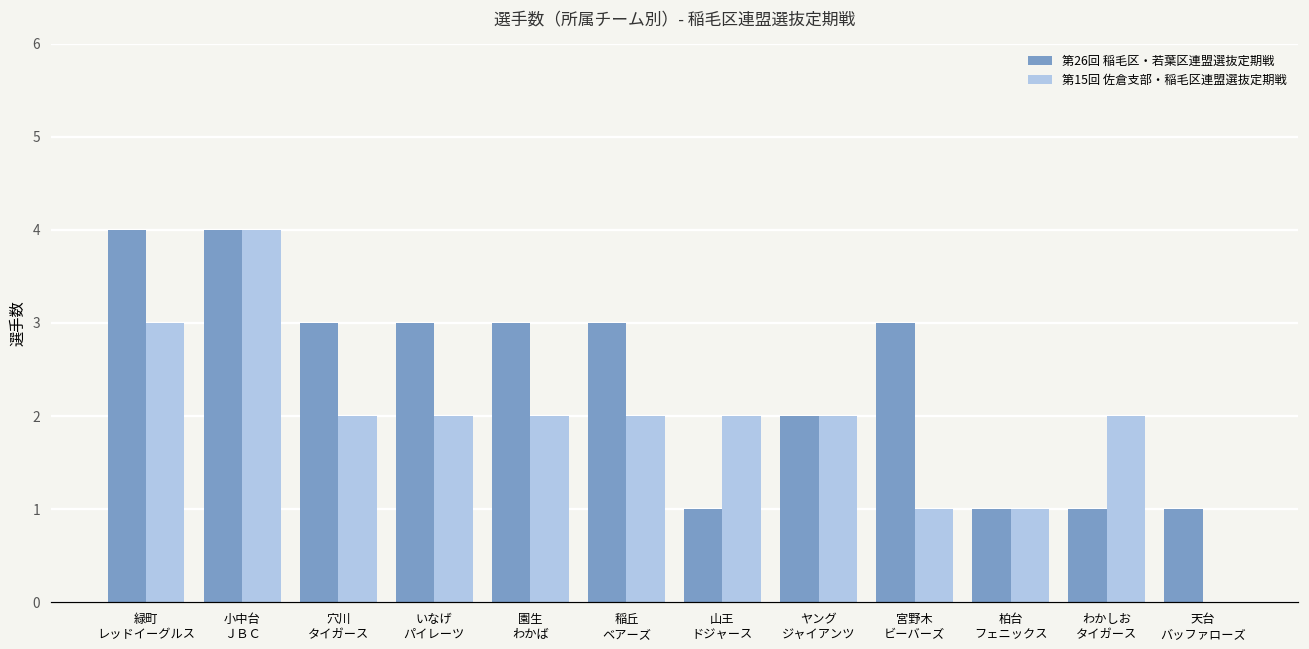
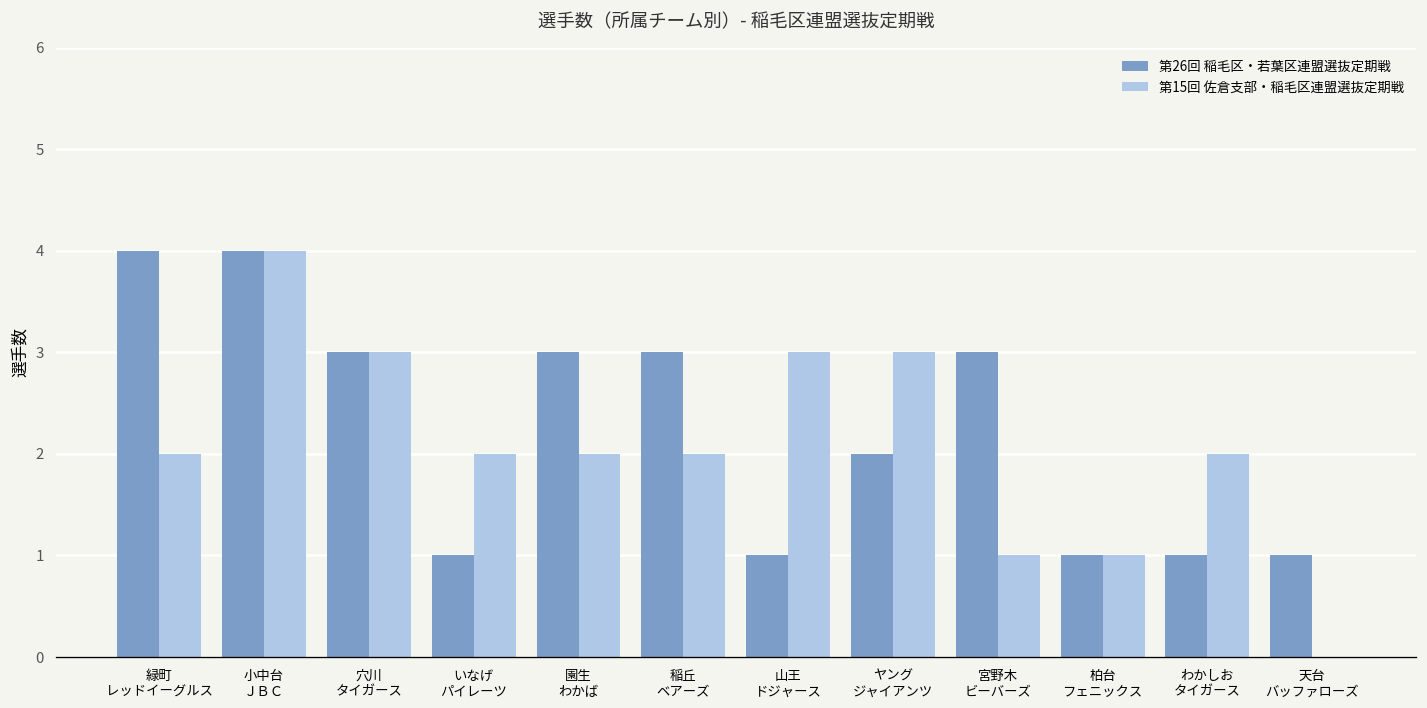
  {
    "第26回 稲毛区・若葉区連盟選抜定期戦": {
      "緑町 レッドイーグルス": 4,
      "小中台 ＪＢＣ": 4,
      "穴川 タイガース": 3,
-     "いなげ パイレーツ": 3,
+     "いなげ パイレーツ": 1,
      "園生 わかば": 3,
      "稲丘 ベアーズ": 3,
      "山王 ドジャース": 1,
      "ヤング ジャイアンツ": 2,
      "宮野木 ビーバーズ": 3,
      "柏台 フェニックス": 1,
      "わかしお タイガース": 1,
      "天台 バッファローズ": 1
    },
    "第15回 佐倉支部・稲毛区連盟選抜定期戦": {
-     "緑町 レッドイーグルス": 3,
+     "緑町 レッドイーグルス": 2,
      "小中台 ＪＢＣ": 4,
-     "穴川 タイガース": 2,
+     "穴川 タイガース": 3,
      "いなげ パイレーツ": 2,
      "園生 わかば": 2,
      "稲丘 ベアーズ": 2,
-     "山王 ドジャース": 2,
-     "ヤング ジャイアンツ": 2,
+     "山王 ドジャース": 3,
+     "ヤング ジャイアンツ": 3,
      "宮野木 ビーバーズ": 1,
      "柏台 フェニックス": 1,
      "わかしお タイガース": 2,
      "天台 バッファローズ": 0
    }
  }
